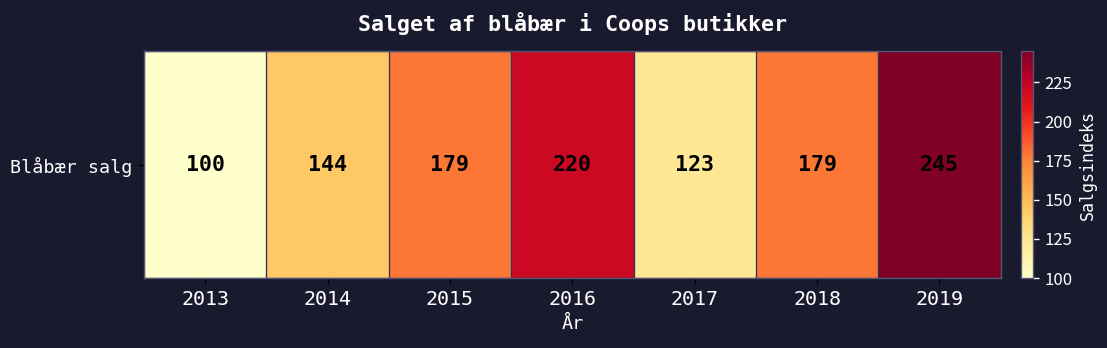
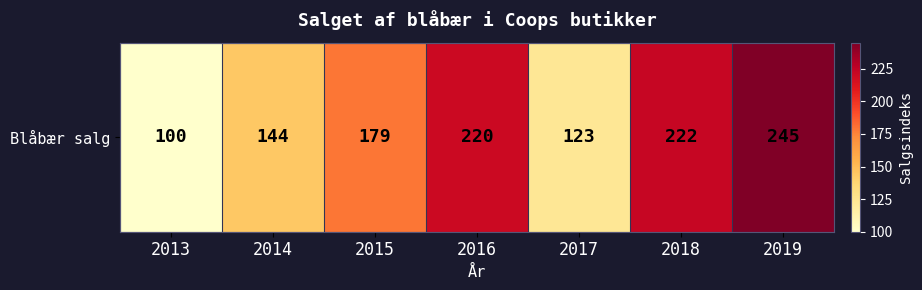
  {
    "Blåbær salg": {
      "2013": 100,
      "2014": 144,
      "2015": 179,
      "2016": 220,
      "2017": 123,
-     "2018": 179,
+     "2018": 222,
      "2019": 245
    }
  }
